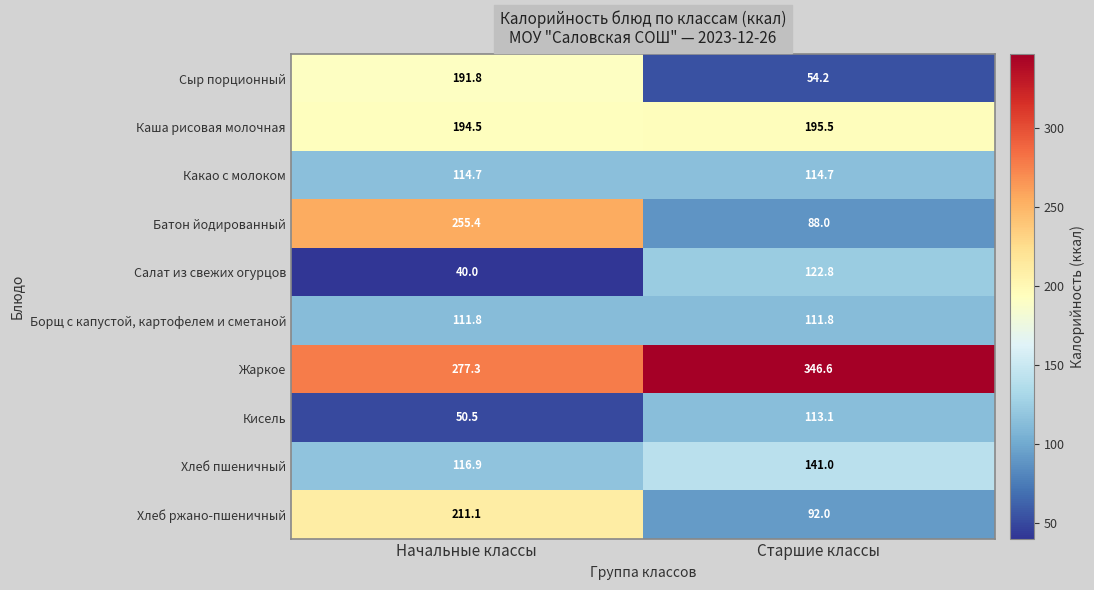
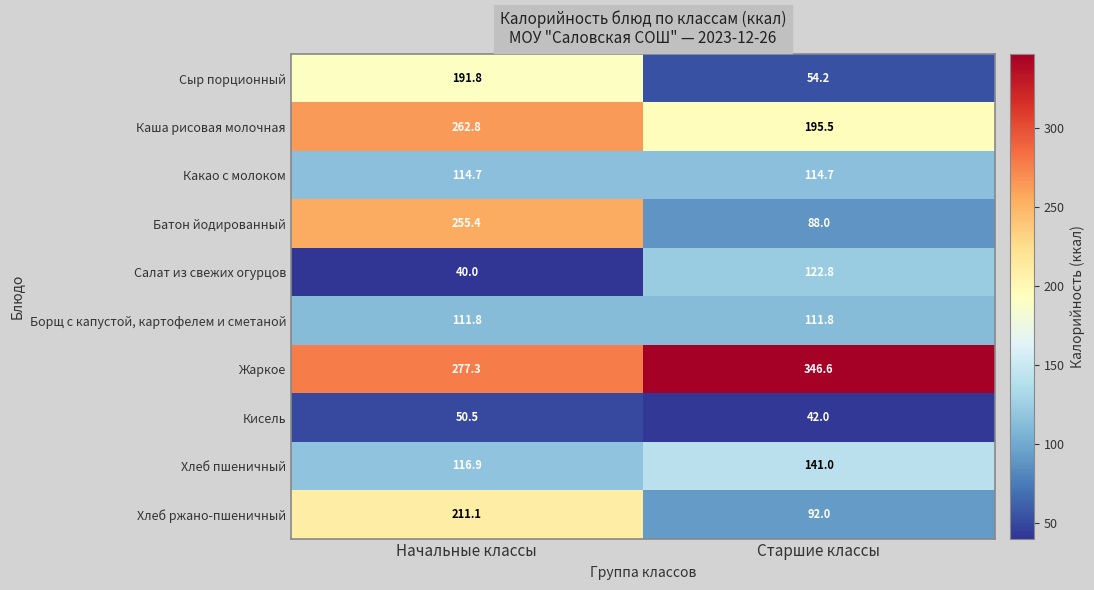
  {
    "Сыр порционный": {
      "Начальные классы": 191.8,
      "Старшие классы": 54.2
    },
    "Каша рисовая молочная": {
-     "Начальные классы": 194.5,
+     "Начальные классы": 262.8,
      "Старшие классы": 195.5
    },
    "Какао с молоком": {
      "Начальные классы": 114.7,
      "Старшие классы": 114.7
    },
    "Батон йодированный": {
      "Начальные классы": 255.4,
      "Старшие классы": 88.0
    },
    "Салат из свежих огурцов": {
      "Начальные классы": 40.0,
      "Старшие классы": 122.8
    },
    "Борщ с капустой, картофелем и сметаной": {
      "Начальные классы": 111.8,
      "Старшие классы": 111.8
    },
    "Жаркое": {
      "Начальные классы": 277.3,
      "Старшие классы": 346.6
    },
    "Кисель": {
      "Начальные классы": 50.5,
-     "Старшие классы": 113.1
+     "Старшие классы": 42.0
    },
    "Хлеб пшеничный": {
      "Начальные классы": 116.9,
      "Старшие классы": 141.0
    },
    "Хлеб ржано-пшеничный": {
      "Начальные классы": 211.1,
      "Старшие классы": 92.0
    }
  }
